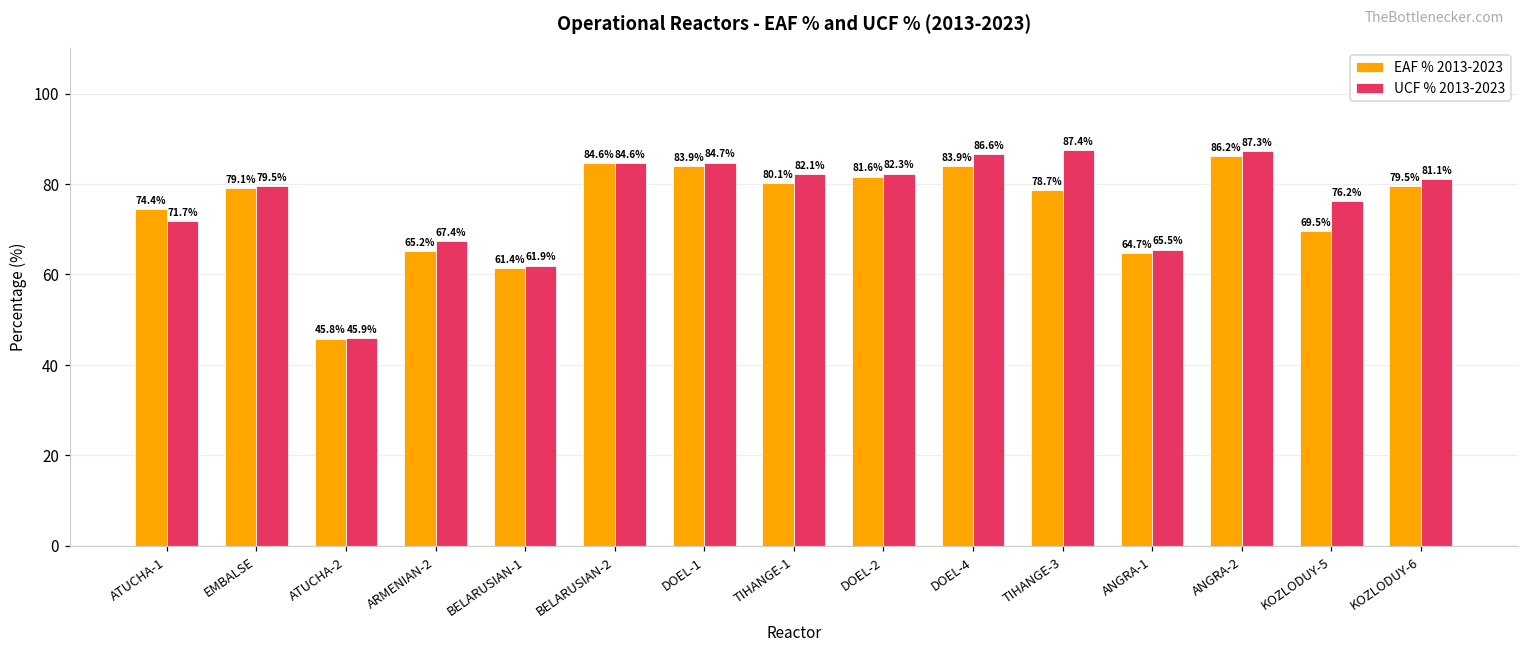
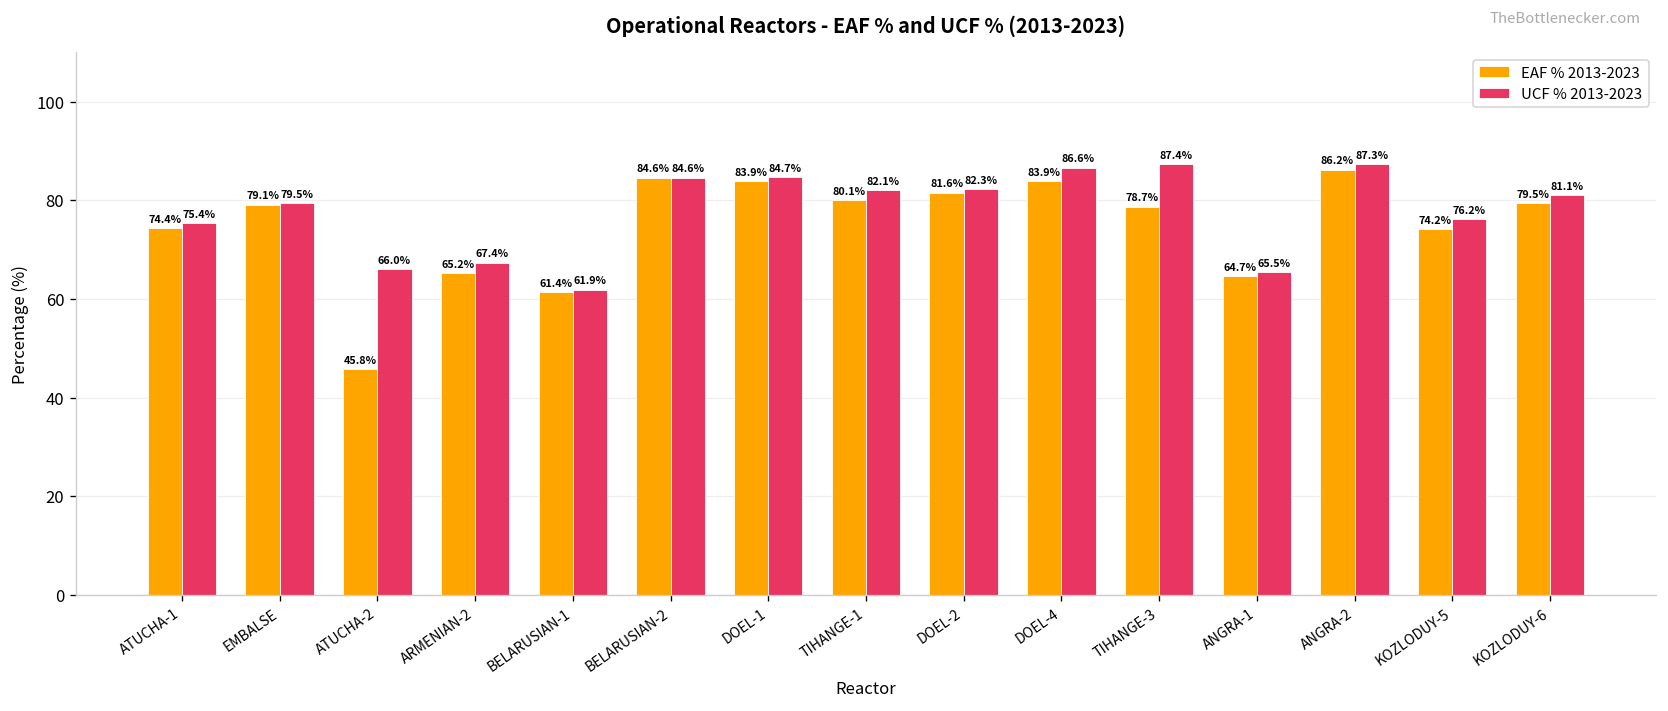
  {
    "EAF % 2013-2023": {
      "ATUCHA-1": "74.4%",
      "EMBALSE": "79.1%",
      "ATUCHA-2": "45.8%",
      "ARMENIAN-2": "65.2%",
      "BELARUSIAN-1": "61.4%",
      "BELARUSIAN-2": "84.6%",
      "DOEL-1": "83.9%",
      "TIHANGE-1": "80.1%",
      "DOEL-2": "81.6%",
      "DOEL-4": "83.9%",
      "TIHANGE-3": "78.7%",
      "ANGRA-1": "64.7%",
      "ANGRA-2": "86.2%",
-     "KOZLODUY-5": "69.5%",
+     "KOZLODUY-5": "74.2%",
      "KOZLODUY-6": "79.5%"
    },
    "UCF % 2013-2023": {
-     "ATUCHA-1": "71.7%",
+     "ATUCHA-1": "75.4%",
      "EMBALSE": "79.5%",
-     "ATUCHA-2": "45.9%",
+     "ATUCHA-2": "66.0%",
      "ARMENIAN-2": "67.4%",
      "BELARUSIAN-1": "61.9%",
      "BELARUSIAN-2": "84.6%",
      "DOEL-1": "84.7%",
      "TIHANGE-1": "82.1%",
      "DOEL-2": "82.3%",
      "DOEL-4": "86.6%",
      "TIHANGE-3": "87.4%",
      "ANGRA-1": "65.5%",
      "ANGRA-2": "87.3%",
      "KOZLODUY-5": "76.2%",
      "KOZLODUY-6": "81.1%"
    }
  }
